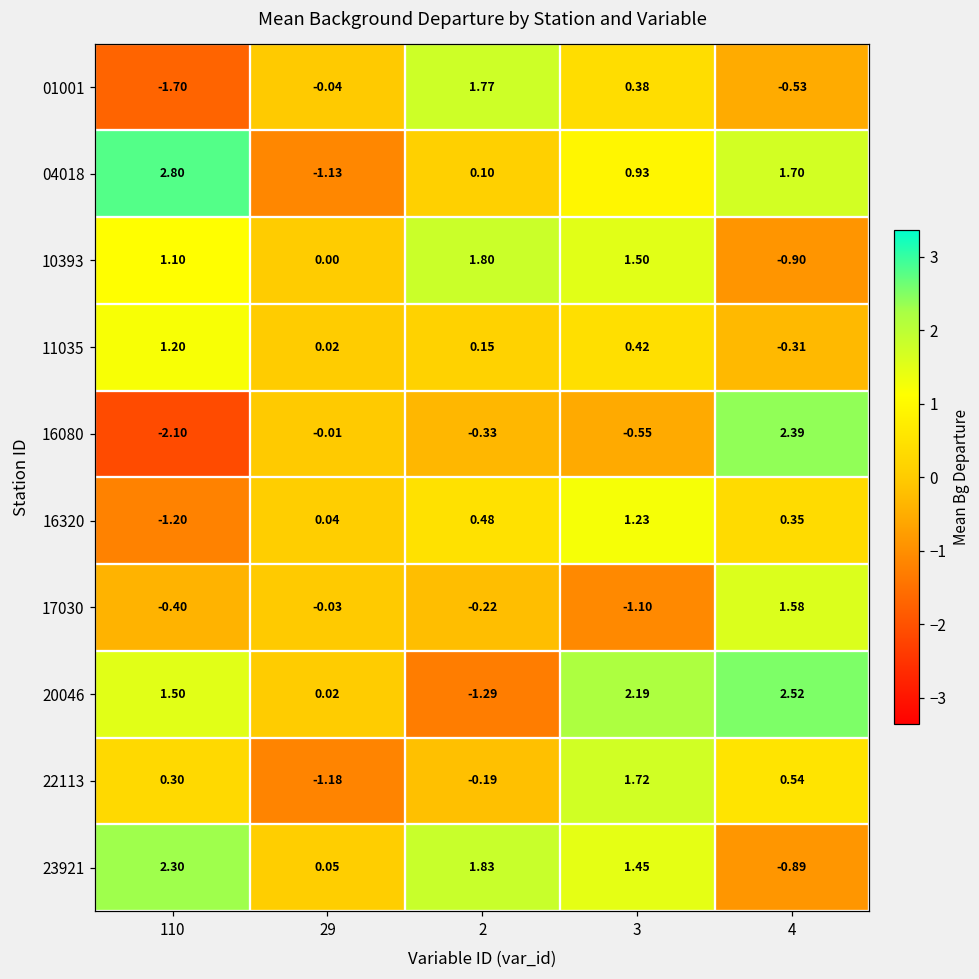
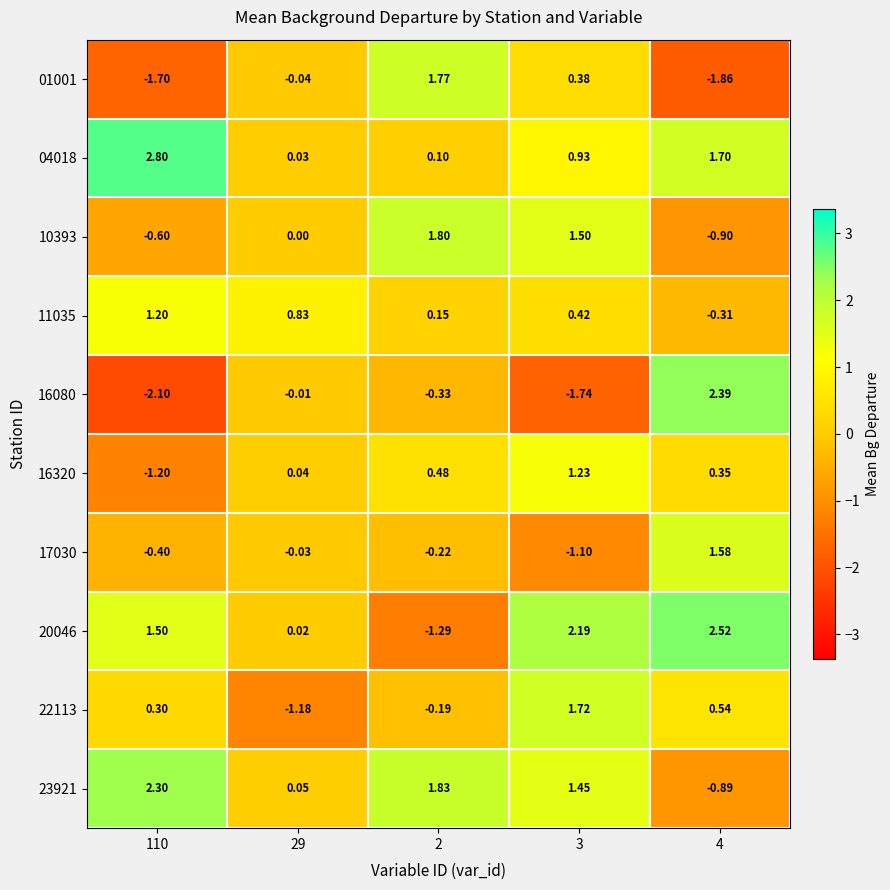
  {
    "01001": {
      "110": -1.70,
      "29": -0.04,
      "2": 1.77,
      "3": 0.38,
-     "4": -0.53
+     "4": -1.86
    },
    "04018": {
      "110": 2.80,
-     "29": -1.13,
+     "29": 0.03,
      "2": 0.10,
      "3": 0.93,
      "4": 1.70
    },
    "10393": {
-     "110": 1.10,
+     "110": -0.60,
      "29": 0.00,
      "2": 1.80,
      "3": 1.50,
      "4": -0.90
    },
    "11035": {
      "110": 1.20,
-     "29": 0.02,
+     "29": 0.83,
      "2": 0.15,
      "3": 0.42,
      "4": -0.31
    },
    "16080": {
      "110": -2.10,
      "29": -0.01,
      "2": -0.33,
-     "3": -0.55,
+     "3": -1.74,
      "4": 2.39
    },
    "16320": {
      "110": -1.20,
      "29": 0.04,
      "2": 0.48,
      "3": 1.23,
      "4": 0.35
    },
    "17030": {
      "110": -0.40,
      "29": -0.03,
      "2": -0.22,
      "3": -1.10,
      "4": 1.58
    },
    "20046": {
      "110": 1.50,
      "29": 0.02,
      "2": -1.29,
      "3": 2.19,
      "4": 2.52
    },
    "22113": {
      "110": 0.30,
      "29": -1.18,
      "2": -0.19,
      "3": 1.72,
      "4": 0.54
    },
    "23921": {
      "110": 2.30,
      "29": 0.05,
      "2": 1.83,
      "3": 1.45,
      "4": -0.89
    }
  }
